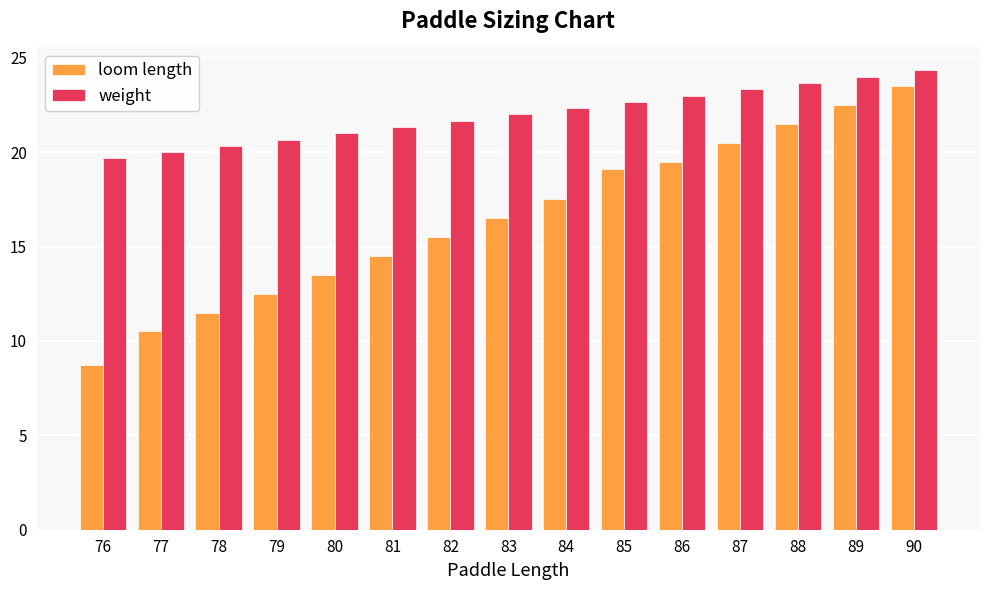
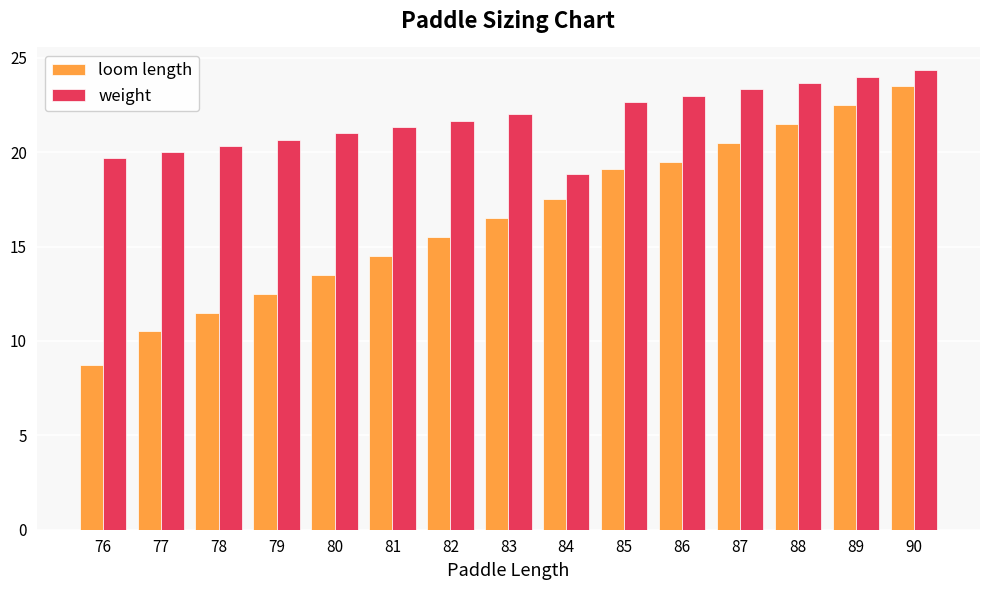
  {
    "loom length": {
      "76": 8.7,
      "77": 10.5,
      "78": 11.5,
      "79": 12.5,
      "80": 13.5,
      "81": 14.5,
      "82": 15.5,
      "83": 16.5,
      "84": 17.5,
      "85": 19.1,
      "86": 19.5,
      "87": 20.5,
      "88": 21.5,
      "89": 22.5,
      "90": 23.5
    },
    "weight": {
      "76": 19.7,
      "77": 20.0,
      "78": 20.3,
      "79": 20.7,
      "80": 21.0,
      "81": 21.3,
      "82": 21.7,
      "83": 22.0,
-     "84": 22.3,
+     "84": 18.9,
      "85": 22.7,
      "86": 23.0,
      "87": 23.3,
      "88": 23.7,
      "89": 24.0,
      "90": 24.3
    }
  }
